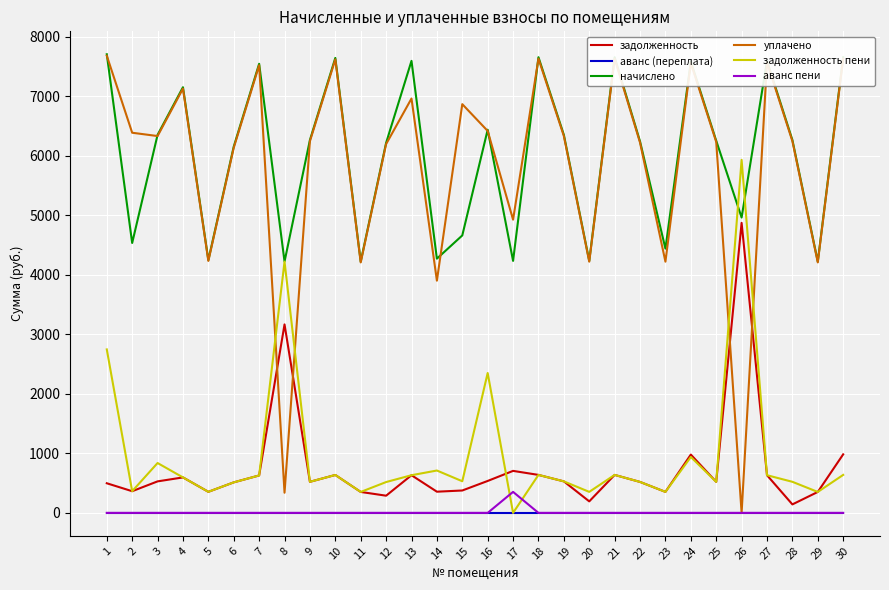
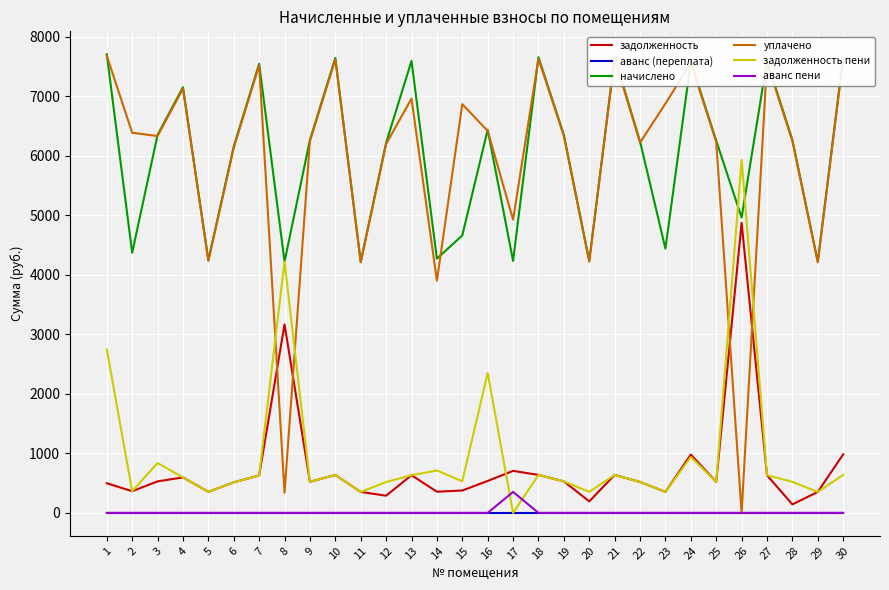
  {
    "задолженность": {
      "1": 500,
      "3": 500,
      "8": 3200,
      "12": 300,
      "14": 400,
      "15": 400,
      "16": 500,
      "17": 700,
      "20": 200,
      "26": 4900,
      "28": 100,
      "30": 1000
    },
    "начислено": {
-     "2": 4500,
+     "2": 4400,
      "13": 7600,
      "14": 4300,
      "15": 4700,
      "17": 4200,
      "23": 4400,
      "26": 5000
    },
    "уплачено": {
      "2": 6400,
      "8": 300,
      "13": 7000,
      "14": 3900,
      "15": 6900,
      "17": 4900,
-     "23": 4200
+     "23": 6900
    },
    "задолженность пени": {
      "1": 2700,
      "3": 800,
      "12": 500,
      "14": 700,
      "15": 500,
      "16": 2400,
      "20": 400,
      "26": 5900,
      "28": 500,
      "30": 600
    },
    "аванс пени": {
      "17": 400
    }
  }
